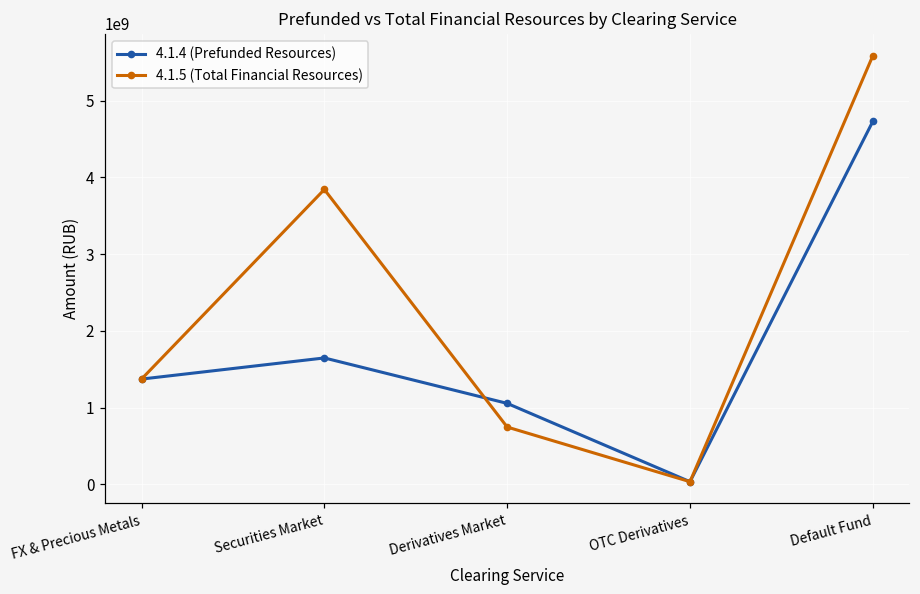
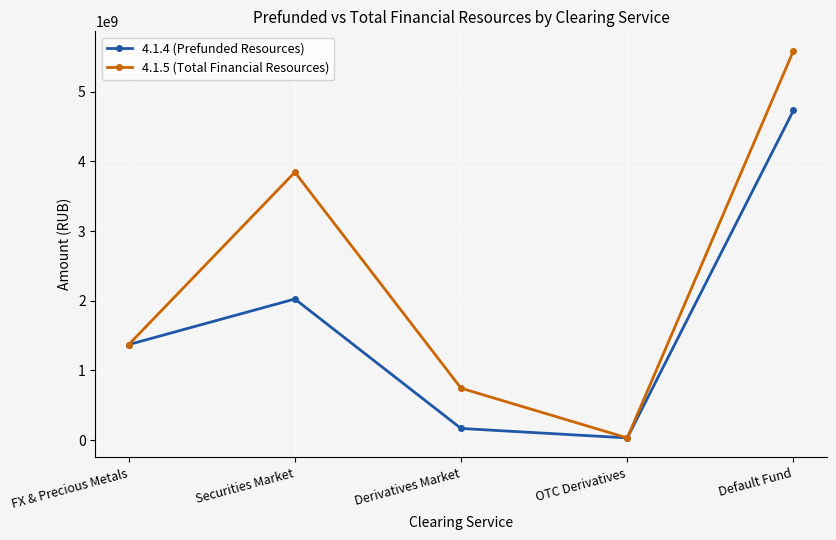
  {
    "4.1.4 (Prefunded Resources)": {
-     "Securities Market": 1600000000,
-     "Derivatives Market": 1100000000,
+     "Securities Market": 2000000000,
+     "Derivatives Market": 200000000,
      "Default Fund": 4700000000
    },
    "4.1.5 (Total Financial Resources)": {
      "Securities Market": 3800000000,
      "Derivatives Market": 700000000,
      "Default Fund": 5600000000
    }
  }
